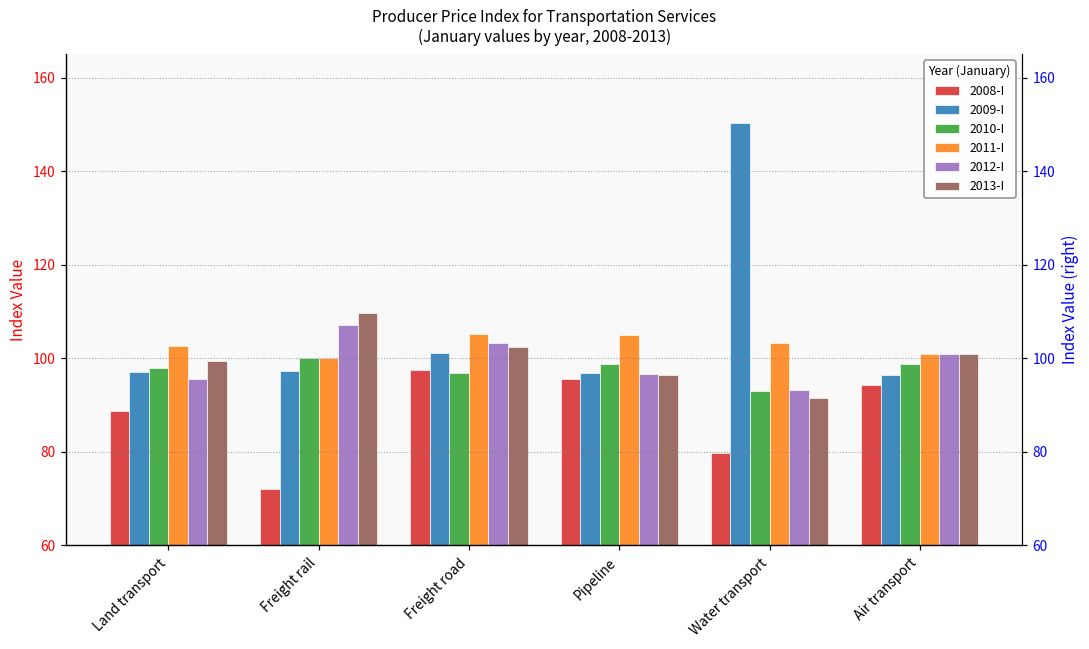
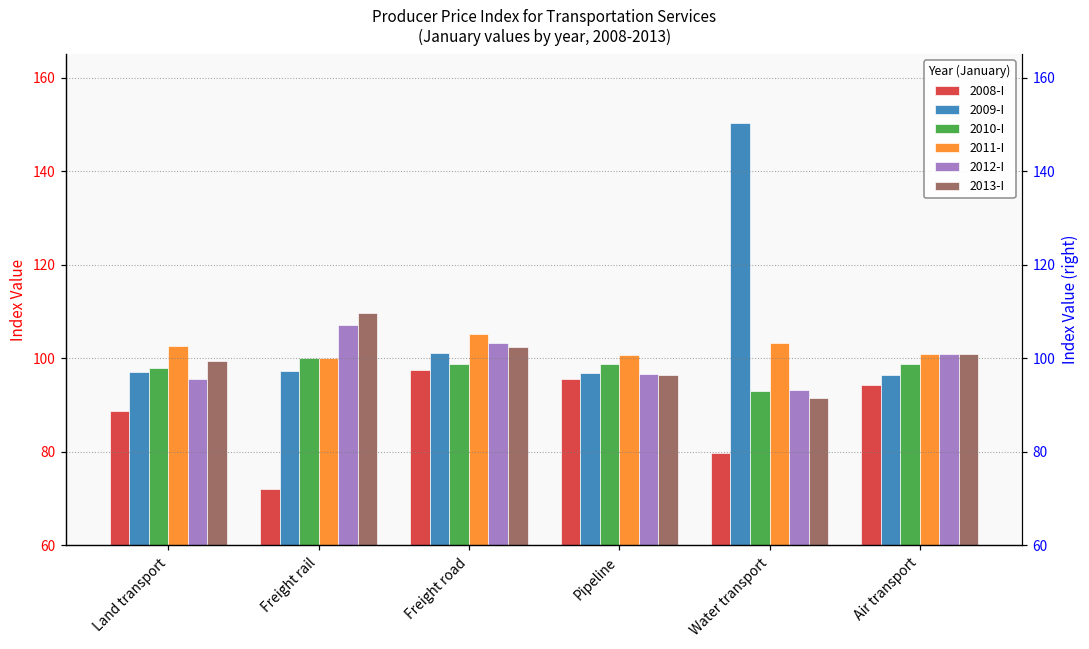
  {
    "2008-I": {
      "Land transport": 89,
      "Freight rail": 72,
      "Freight road": 97,
      "Pipeline": 96,
      "Water transport": 80,
      "Air transport": 94
    },
    "2009-I": {
      "Land transport": 97,
      "Freight rail": 97,
      "Freight road": 101,
      "Pipeline": 97,
      "Water transport": 150,
      "Air transport": 96
    },
    "2010-I": {
      "Land transport": 98,
      "Freight rail": 100,
-     "Freight road": 97,
+     "Freight road": 99,
      "Pipeline": 99,
      "Water transport": 93,
      "Air transport": 99
    },
    "2011-I": {
      "Land transport": 103,
      "Freight rail": 100,
      "Freight road": 105,
-     "Pipeline": 105,
+     "Pipeline": 101,
      "Water transport": 103,
      "Air transport": 101
    },
    "2012-I": {
      "Land transport": 96,
      "Freight rail": 107,
      "Freight road": 103,
      "Pipeline": 97,
      "Water transport": 93,
      "Air transport": 101
    },
    "2013-I": {
      "Land transport": 99,
      "Freight rail": 110,
      "Freight road": 102,
      "Pipeline": 96,
      "Water transport": 91,
      "Air transport": 101
    }
  }
